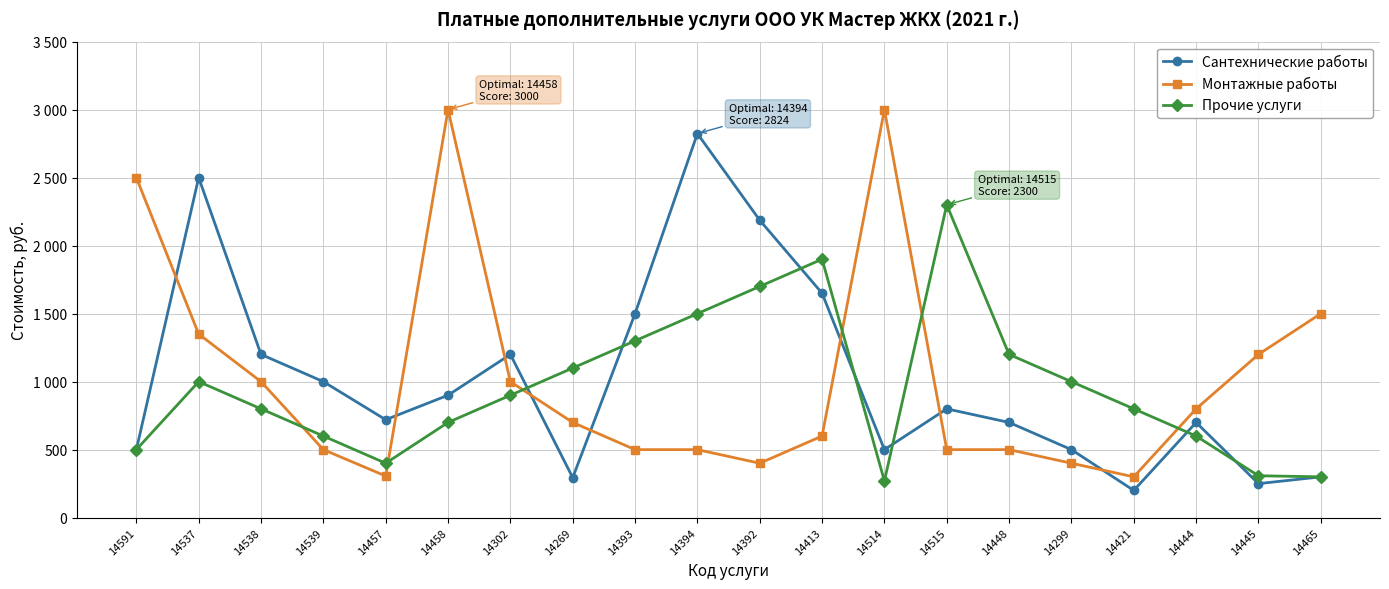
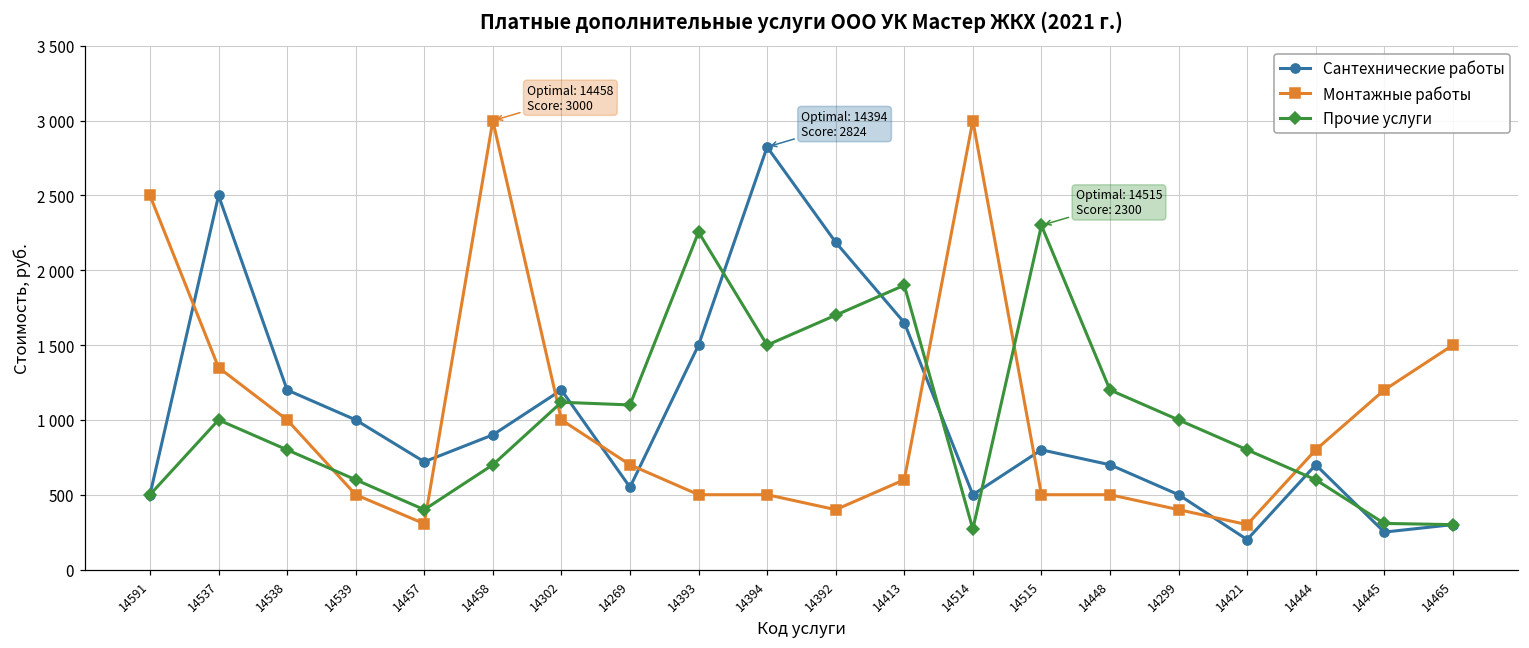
  {
    "Сантехнические работы": {
      "14537": 2500,
      "14538": 1200,
      "14539": 1000,
      "14457": 720,
      "14458": 900,
      "14302": 1200,
-     "14269": 290,
+     "14269": 550,
      "14393": 1500,
      "14392": 2190,
      "14413": 1650,
      "14514": 500,
      "14515": 800,
      "14448": 700,
      "14299": 500,
      "14421": 200,
      "14444": 700,
      "14445": 250
    },
    "Монтажные работы": {
      "14591": 2500,
      "14537": 1350,
      "14538": 1000,
      "14539": 500,
      "14457": 310,
      "14302": 1000,
      "14269": 700,
      "14393": 500,
      "14394": 500,
      "14392": 400,
      "14413": 600,
      "14514": 3000,
      "14515": 500,
      "14448": 500,
      "14299": 400,
      "14421": 300,
      "14444": 800,
      "14445": 1200,
      "14465": 1500
    },
    "Прочие услуги": {
      "14537": 1000,
      "14538": 800,
      "14539": 600,
      "14457": 400,
      "14458": 700,
-     "14302": 900,
+     "14302": 1120,
      "14269": 1100,
-     "14393": 1300,
+     "14393": 2260,
      "14394": 1500,
      "14392": 1700,
      "14413": 1900,
      "14514": 270,
      "14448": 1200,
      "14299": 1000,
      "14421": 800,
      "14444": 600,
      "14445": 310
    }
  }
